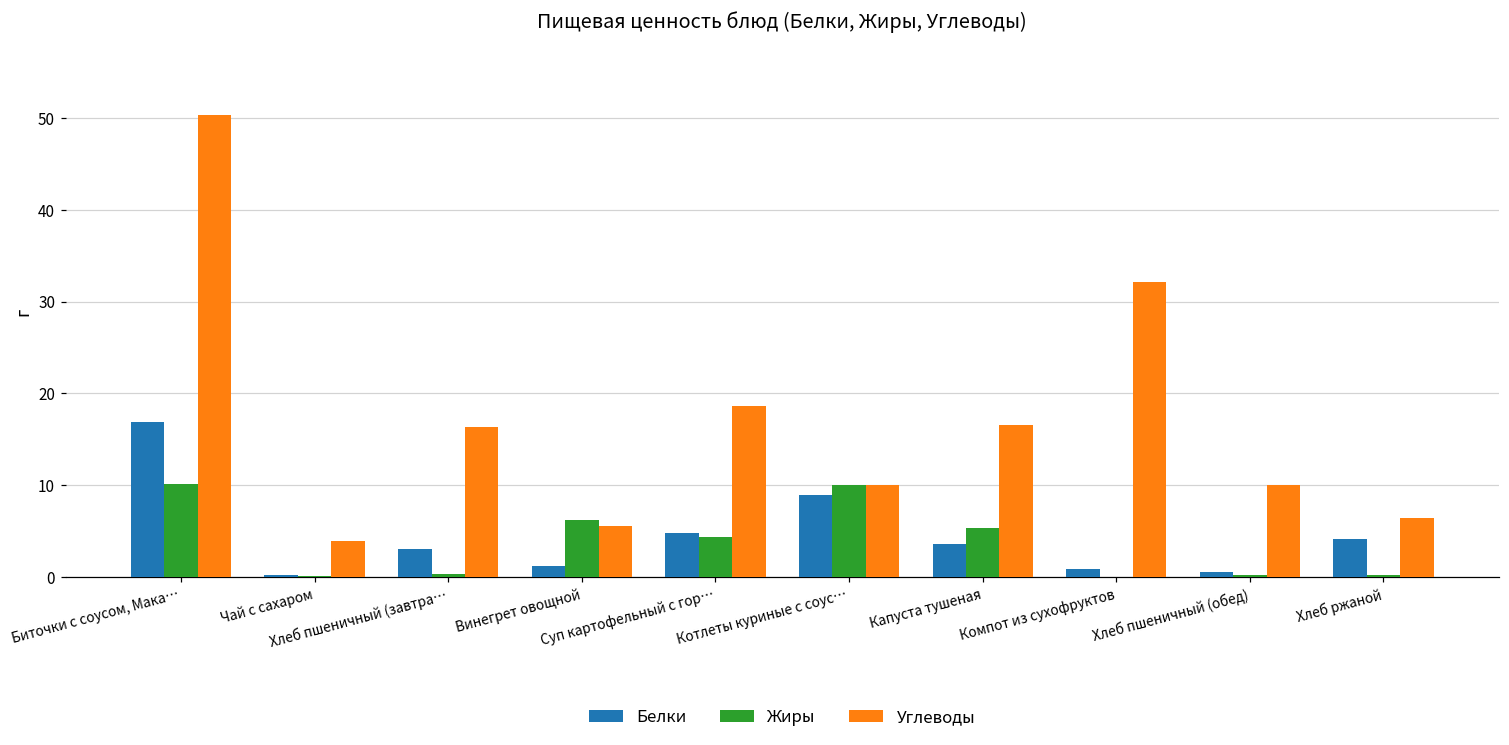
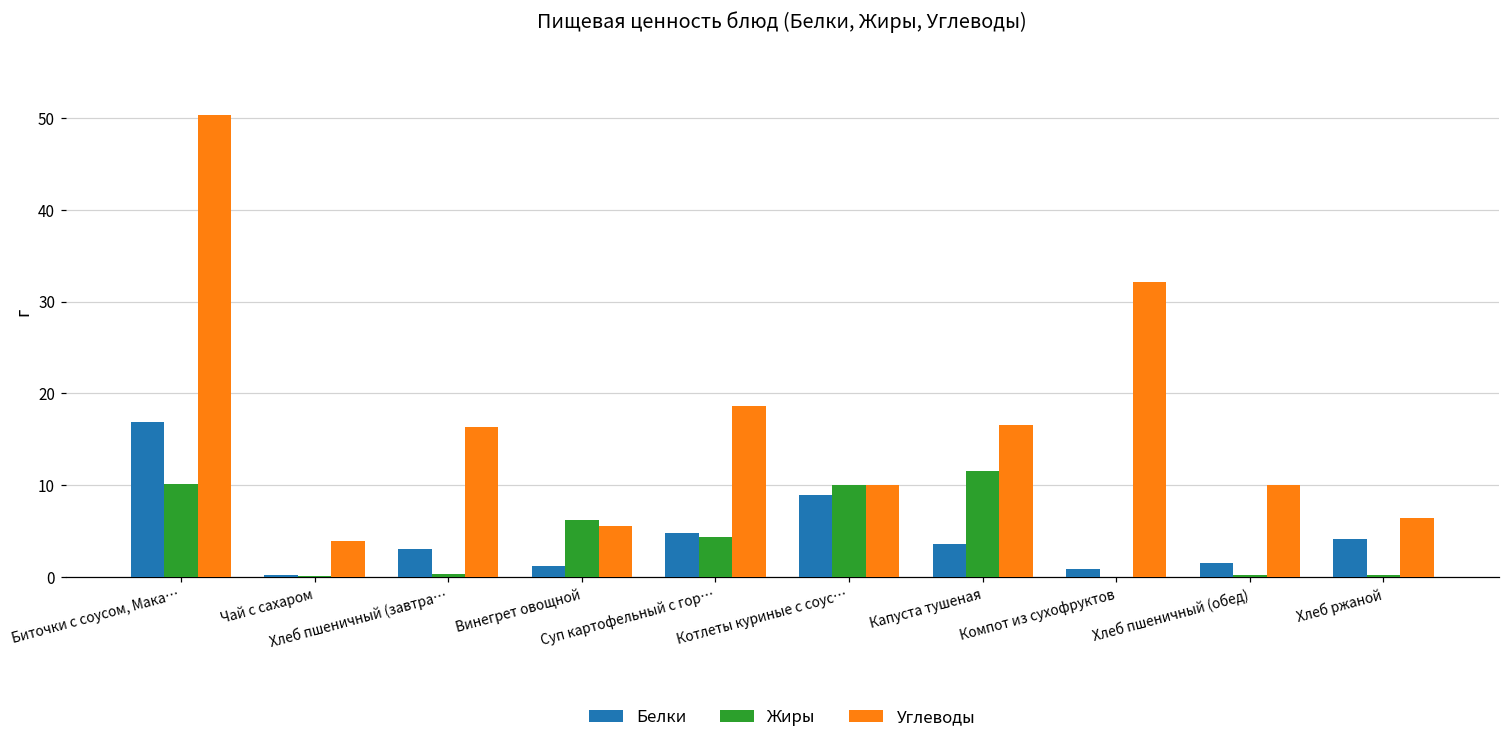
  {
    "Белки": {
      "Биточки с соусом, Мака…": 17,
      "Хлеб пшеничный (завтра…": 3,
      "Винегрет овощной": 1,
      "Суп картофельный с гор…": 5,
      "Котлеты куриные с соус…": 9,
      "Капуста тушеная": 4,
      "Компот из сухофруктов": 1,
-     "Хлеб пшеничный (обед)": 1,
+     "Хлеб пшеничный (обед)": 2,
      "Хлеб ржаной": 4
    },
    "Жиры": {
      "Биточки с соусом, Мака…": 10,
      "Винегрет овощной": 6,
      "Суп картофельный с гор…": 4,
      "Котлеты куриные с соус…": 10,
-     "Капуста тушеная": 5,
+     "Капуста тушеная": 12,
      "Компот из сухофруктов": 0
    },
    "Углеводы": {
      "Биточки с соусом, Мака…": 50,
      "Чай с сахаром": 4,
      "Хлеб пшеничный (завтра…": 16,
      "Винегрет овощной": 5,
      "Суп картофельный с гор…": 19,
      "Котлеты куриные с соус…": 10,
      "Капуста тушеная": 17,
      "Компот из сухофруктов": 32,
      "Хлеб пшеничный (обед)": 10,
      "Хлеб ржаной": 6
    }
  }
